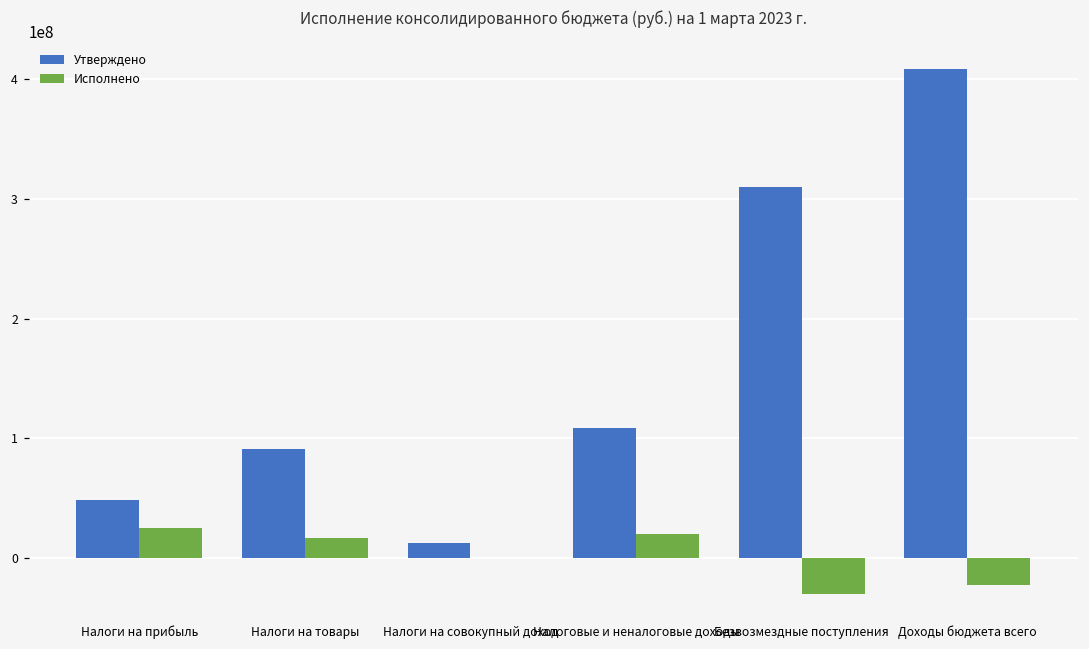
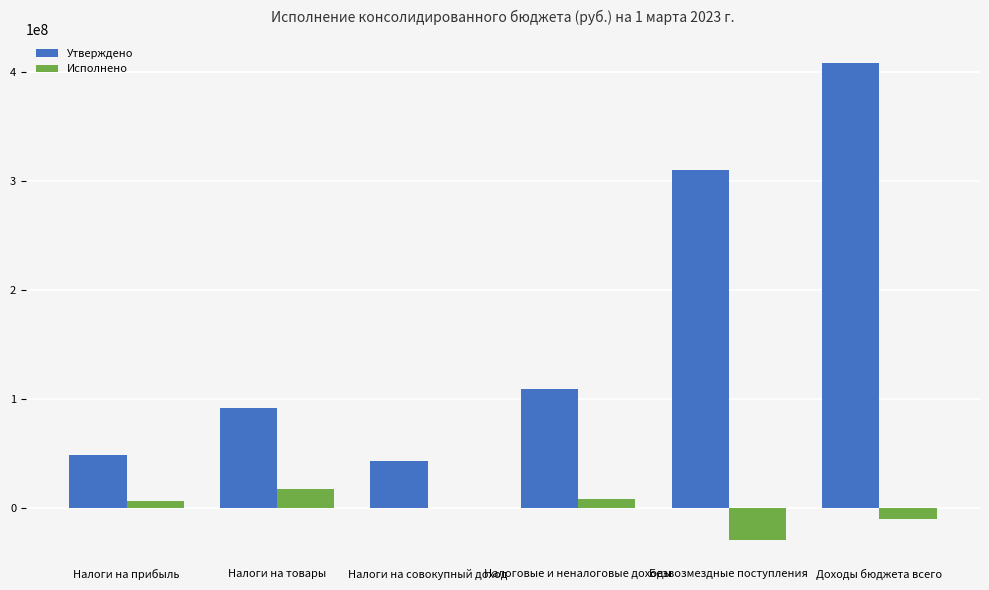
  {
    "Утверждено": {
      "Налоги на прибыль": 48000000,
      "Налоги на товары": 91000000,
-     "Налоги на совокупный доход": 13000000,
+     "Налоги на совокупный доход": 43000000,
      "Налоговые и неналоговые доходы": 109000000,
      "Безвозмездные поступления": 310000000,
      "Доходы бюджета всего": 408000000
    },
    "Исполнено": {
-     "Налоги на прибыль": 25000000,
+     "Налоги на прибыль": 6000000,
      "Налоги на товары": 17000000,
-     "Налоговые и неналоговые доходы": 21000000,
+     "Налоговые и неналоговые доходы": 8000000,
      "Безвозмездные поступления": -30000000,
-     "Доходы бюджета всего": -22000000
+     "Доходы бюджета всего": -11000000
    }
  }
